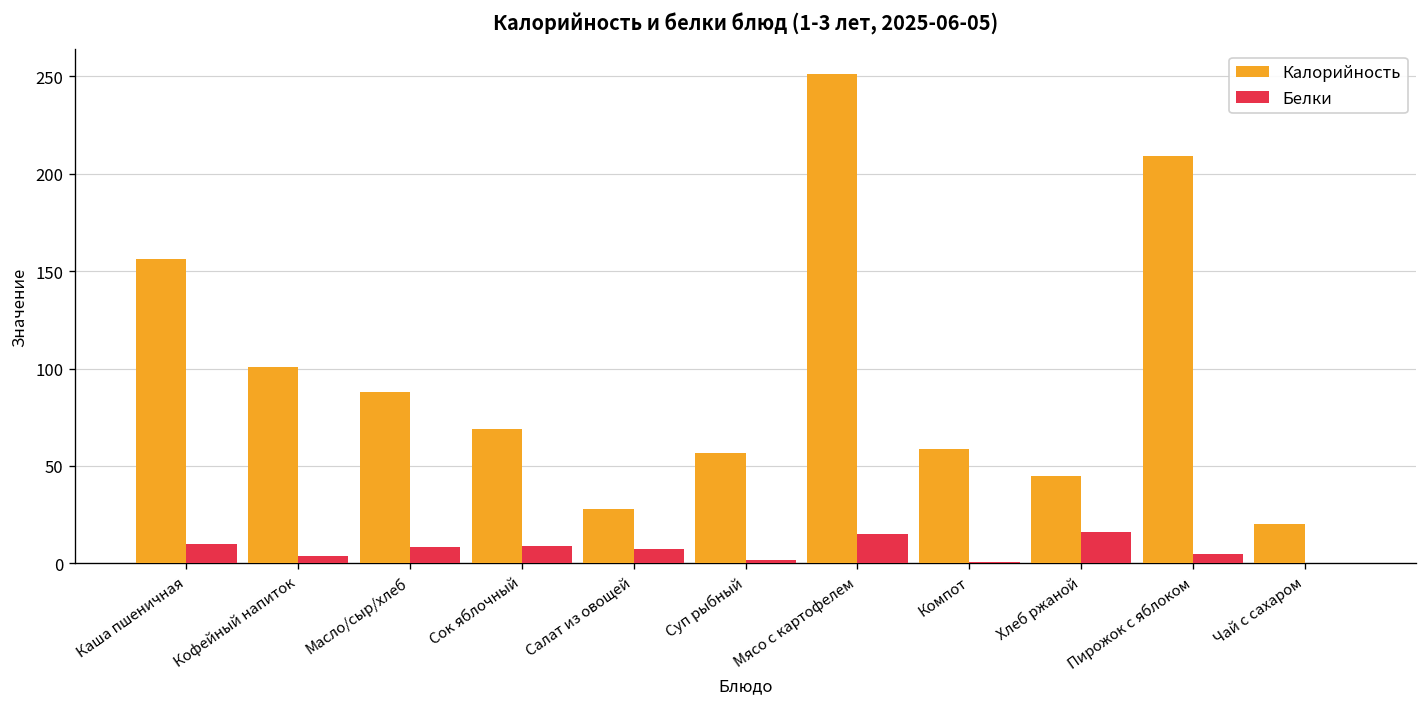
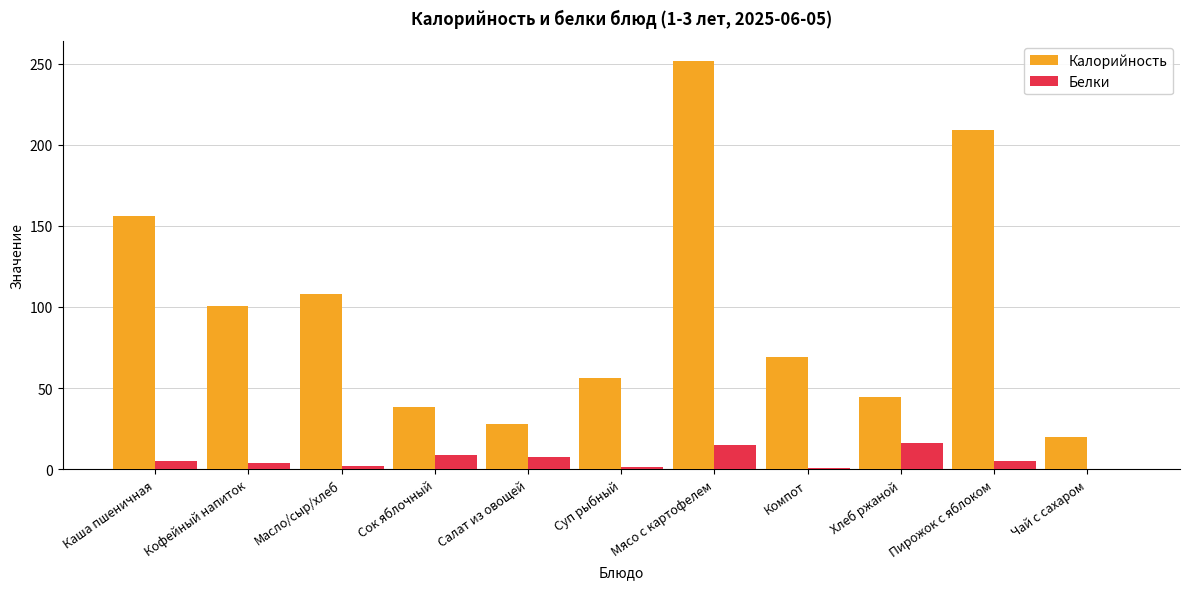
  {
    "Калорийность": {
      "Каша пшеничная": 156,
      "Кофейный напиток": 101,
-     "Масло/сыр/хлеб": 88,
-     "Сок яблочный": 69,
+     "Масло/сыр/хлеб": 108,
+     "Сок яблочный": 38,
      "Салат из овощей": 28,
      "Суп рыбный": 56,
      "Мясо с картофелем": 251,
-     "Компот": 59,
+     "Компот": 69,
      "Хлеб ржаной": 45,
      "Пирожок с яблоком": 209,
      "Чай с сахаром": 20
    },
    "Белки": {
-     "Каша пшеничная": 10,
+     "Каша пшеничная": 5,
      "Кофейный напиток": 4,
-     "Масло/сыр/хлеб": 8,
+     "Масло/сыр/хлеб": 2,
      "Сок яблочный": 9,
      "Салат из овощей": 7,
      "Мясо с картофелем": 15,
      "Хлеб ржаной": 16,
      "Пирожок с яблоком": 5
    }
  }
